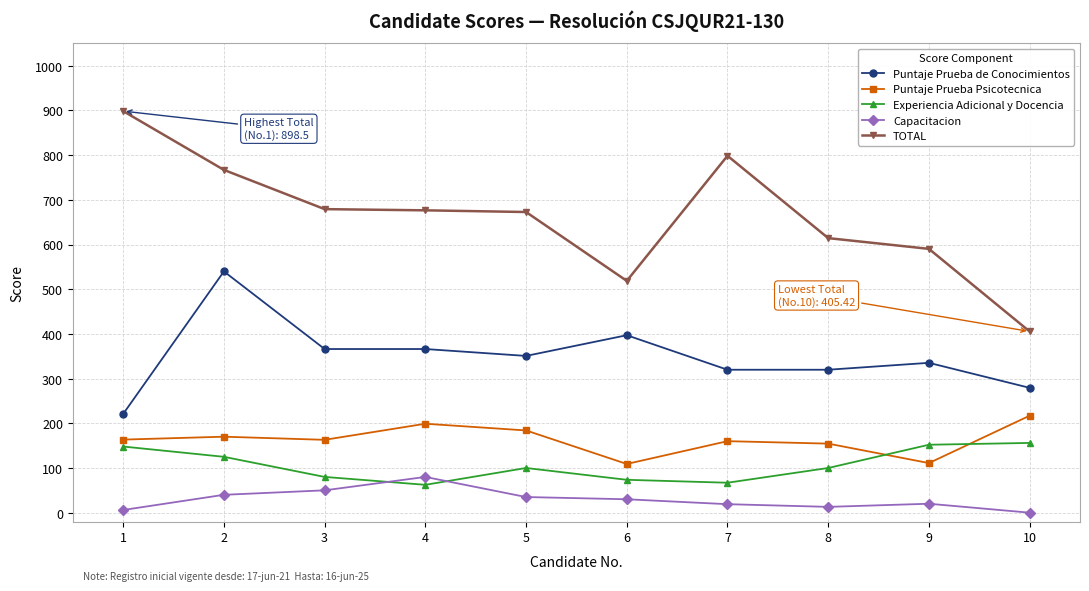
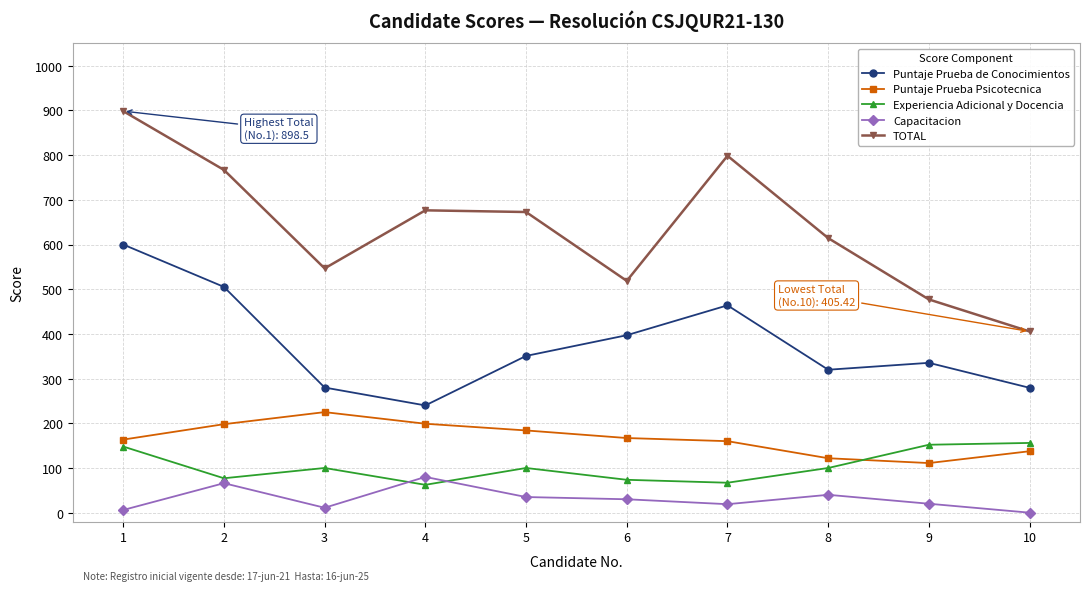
  {
    "Puntaje Prueba de Conocimientos": {
-     "1": 220,
-     "2": 540,
-     "3": 370,
-     "4": 370,
+     "1": 600,
+     "2": 510,
+     "3": 280,
+     "4": 240,
      "5": 350,
      "6": 400,
-     "7": 320,
+     "7": 460,
      "8": 320,
      "9": 340,
      "10": 280
    },
    "Puntaje Prueba Psicotecnica": {
      "1": 160,
-     "2": 170,
-     "3": 160,
+     "2": 200,
+     "3": 230,
      "4": 200,
      "5": 180,
-     "6": 110,
+     "6": 170,
      "7": 160,
-     "8": 150,
+     "8": 120,
      "9": 110,
-     "10": 220
+     "10": 140
    },
    "Experiencia Adicional y Docencia": {
      "1": 150,
-     "2": 130,
-     "3": 80,
+     "2": 80,
+     "3": 100,
      "4": 60,
      "5": 100,
      "6": 70,
      "7": 70,
      "8": 100,
      "9": 150,
      "10": 160
    },
    "Capacitacion": {
      "1": 10,
-     "2": 40,
-     "3": 50,
+     "2": 70,
+     "3": 10,
      "4": 80,
      "5": 40,
      "6": 30,
      "7": 20,
-     "8": 10,
+     "8": 40,
      "9": 20,
      "10": 0
    },
    "TOTAL": {
      "2": 770,
-     "3": 680,
+     "3": 550,
      "4": 680,
      "5": 670,
      "6": 520,
      "7": 800,
      "8": 610,
-     "9": 590
+     "9": 480
    }
  }
